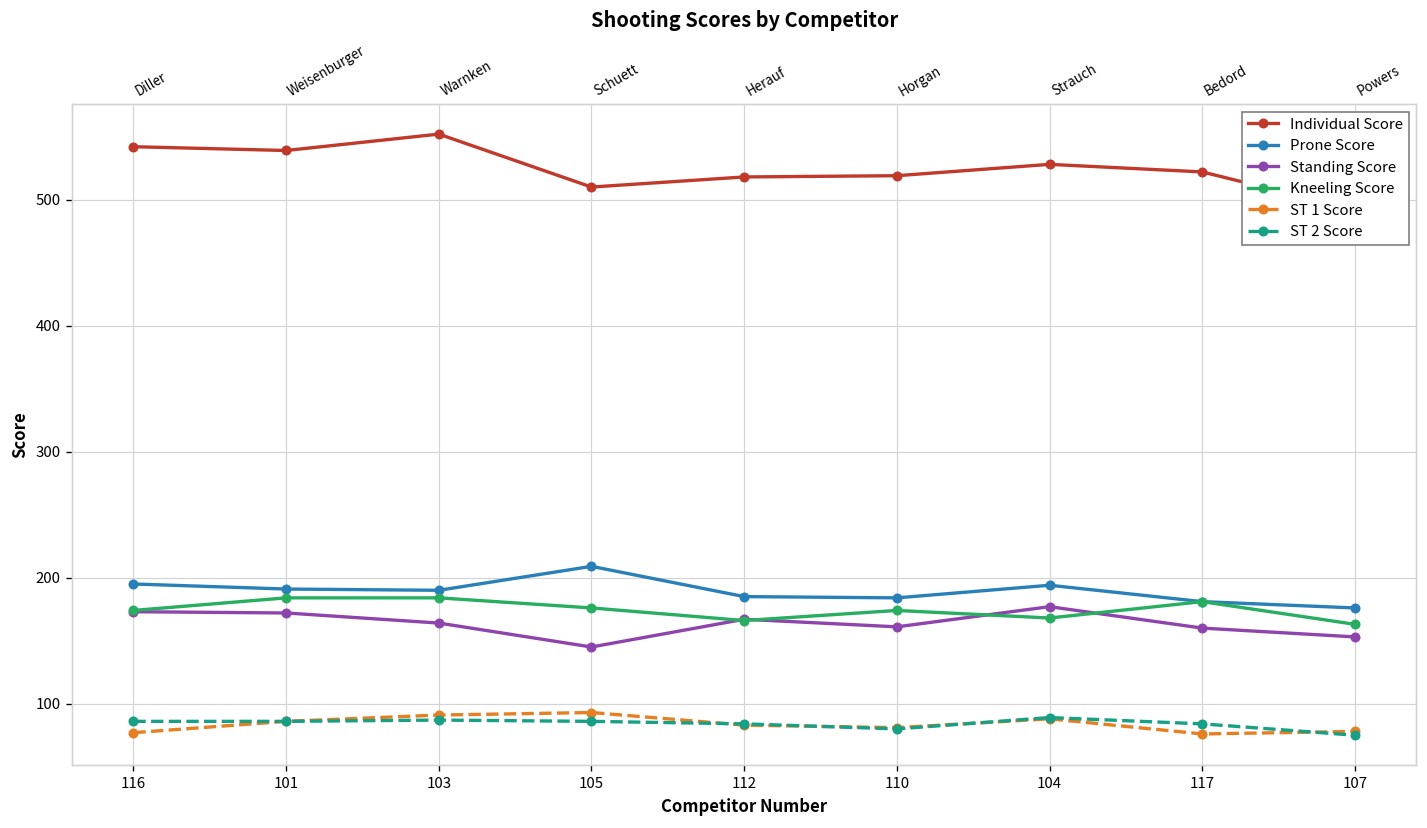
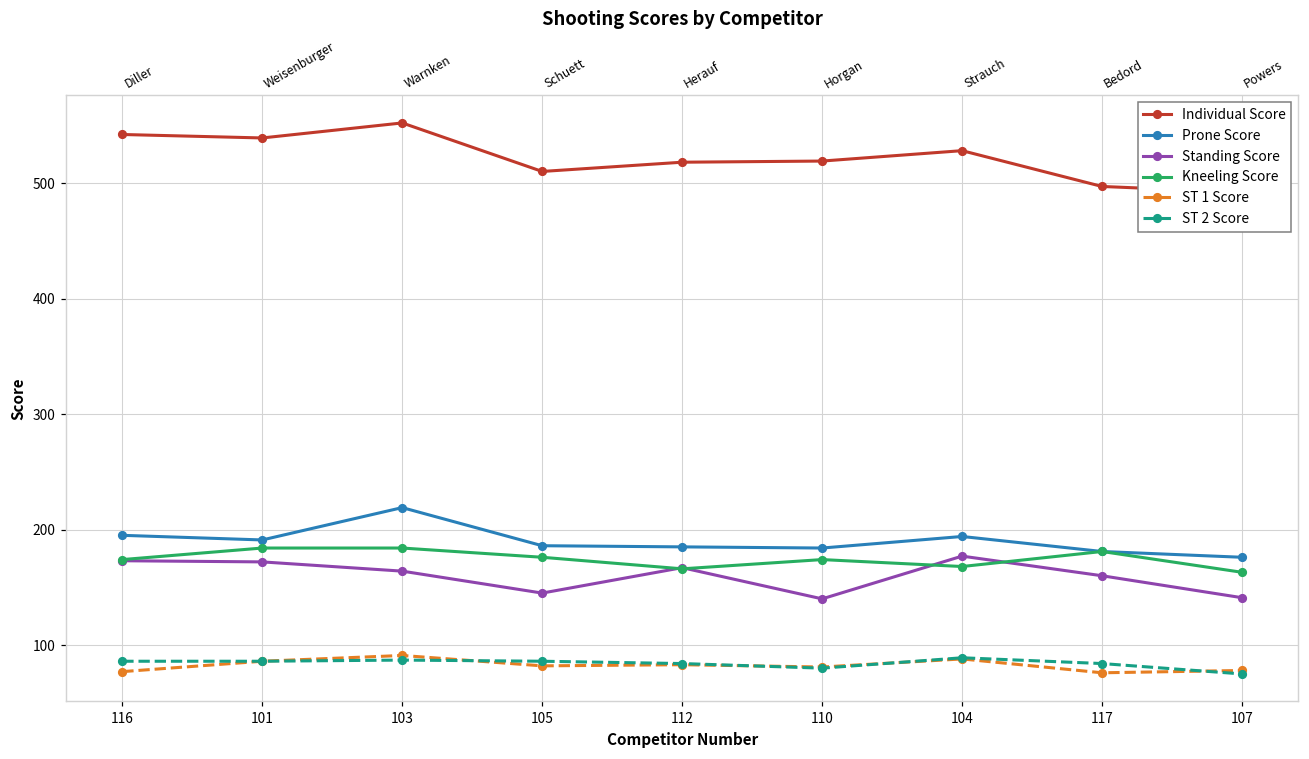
  {
    "Individual Score": {
      "116": 542,
      "101": 539,
      "103": 552,
      "105": 510,
      "112": 518,
      "110": 519,
      "104": 528,
-     "117": 522
+     "117": 497
    },
    "Prone Score": {
      "116": 195,
      "101": 191,
-     "103": 190,
-     "105": 209,
+     "103": 219,
+     "105": 186,
      "112": 185,
      "110": 184,
      "104": 194,
      "107": 176
    },
    "Standing Score": {
      "101": 172,
      "103": 164,
      "105": 145,
-     "110": 161,
+     "110": 140,
      "104": 177,
      "117": 160,
-     "107": 153
+     "107": 141
    },
    "ST 1 Score": {
      "116": 77,
      "103": 91,
-     "105": 93,
+     "105": 82,
      "117": 76,
      "107": 78
    }
  }
